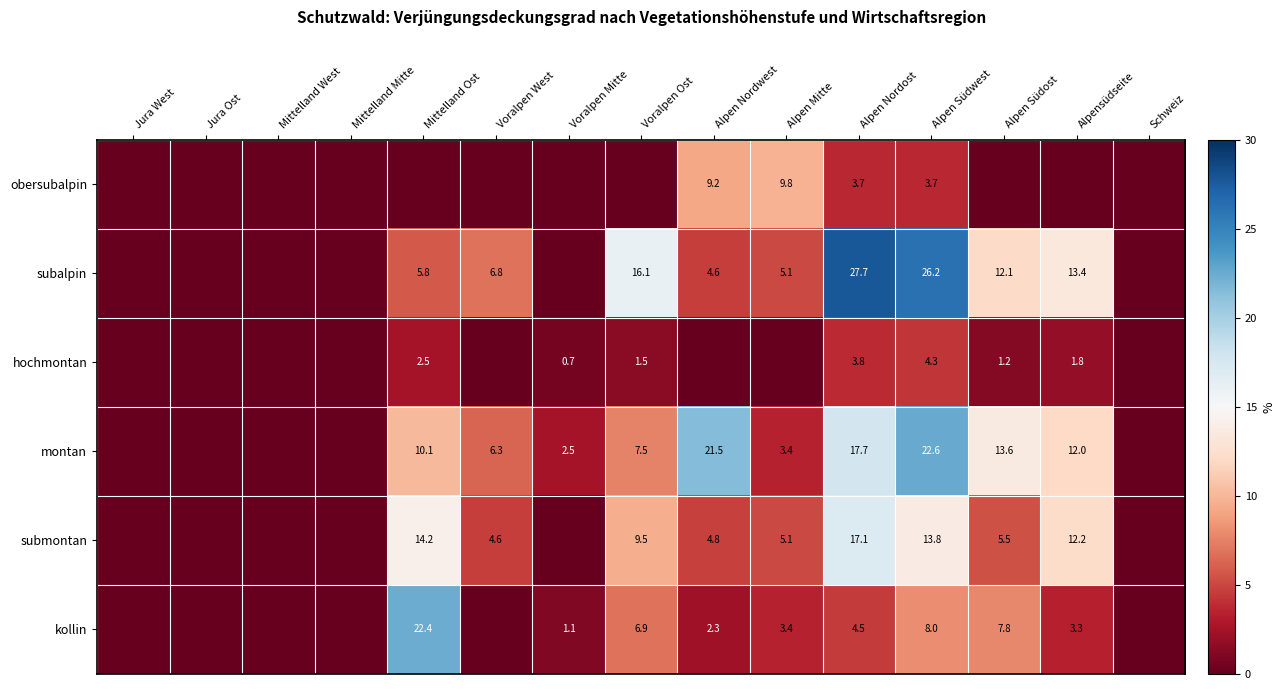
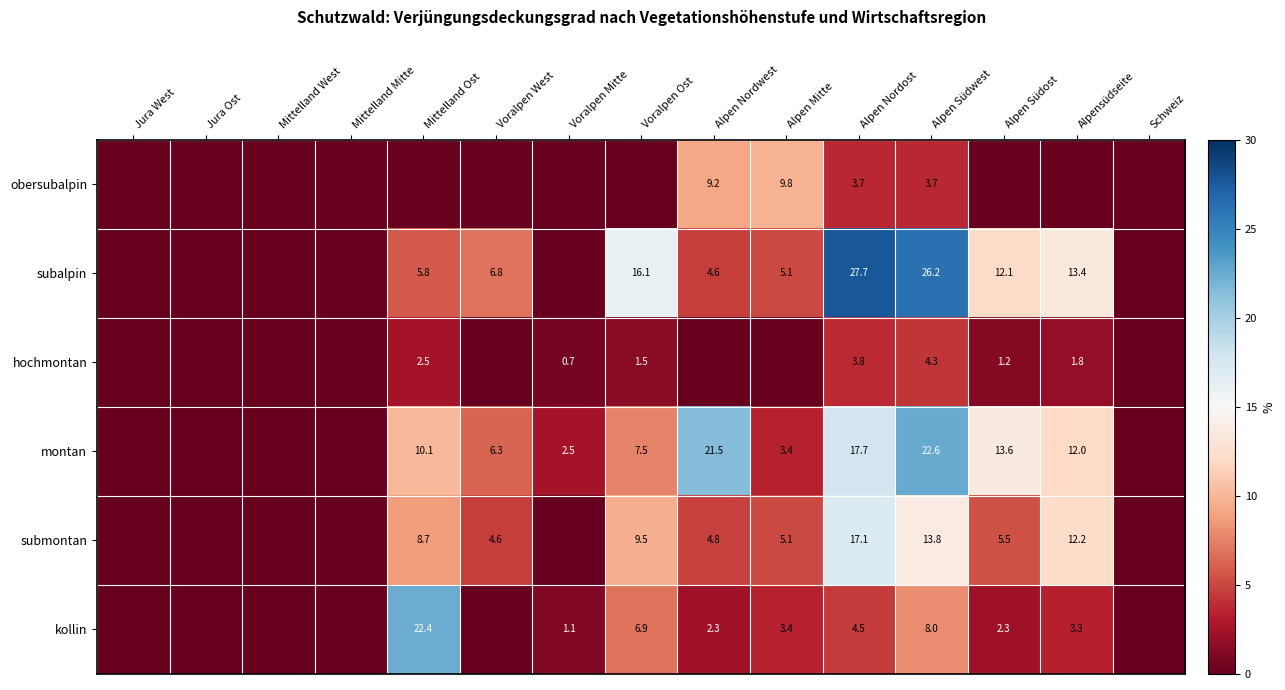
  {
    "obersubalpin": {
      "Alpen Nordwest": 9.2,
      "Alpen Mitte": 9.8,
      "Alpen Nordost": 3.7,
      "Alpen Südwest": 3.7
    },
    "subalpin": {
      "Mittelland Ost": 5.8,
      "Voralpen West": 6.8,
      "Voralpen Ost": 16.1,
      "Alpen Nordwest": 4.6,
      "Alpen Mitte": 5.1,
      "Alpen Nordost": 27.7,
      "Alpen Südwest": 26.2,
      "Alpen Südost": 12.1,
      "Alpensüdseite": 13.4
    },
    "hochmontan": {
      "Mittelland Ost": 2.5,
      "Voralpen Mitte": 0.7,
      "Voralpen Ost": 1.5,
      "Alpen Nordost": 3.8,
      "Alpen Südwest": 4.3,
      "Alpen Südost": 1.2,
      "Alpensüdseite": 1.8
    },
    "montan": {
      "Mittelland Ost": 10.1,
      "Voralpen West": 6.3,
      "Voralpen Mitte": 2.5,
      "Voralpen Ost": 7.5,
      "Alpen Nordwest": 21.5,
      "Alpen Mitte": 3.4,
      "Alpen Nordost": 17.7,
      "Alpen Südwest": 22.6,
      "Alpen Südost": 13.6,
      "Alpensüdseite": 12.0
    },
    "submontan": {
-     "Mittelland Ost": 14.2,
+     "Mittelland Ost": 8.7,
      "Voralpen West": 4.6,
      "Voralpen Ost": 9.5,
      "Alpen Nordwest": 4.8,
      "Alpen Mitte": 5.1,
      "Alpen Nordost": 17.1,
      "Alpen Südwest": 13.8,
      "Alpen Südost": 5.5,
      "Alpensüdseite": 12.2
    },
    "kollin": {
      "Mittelland Ost": 22.4,
      "Voralpen Mitte": 1.1,
      "Voralpen Ost": 6.9,
      "Alpen Nordwest": 2.3,
      "Alpen Mitte": 3.4,
      "Alpen Nordost": 4.5,
      "Alpen Südwest": 8.0,
-     "Alpen Südost": 7.8,
+     "Alpen Südost": 2.3,
      "Alpensüdseite": 3.3
    }
  }
